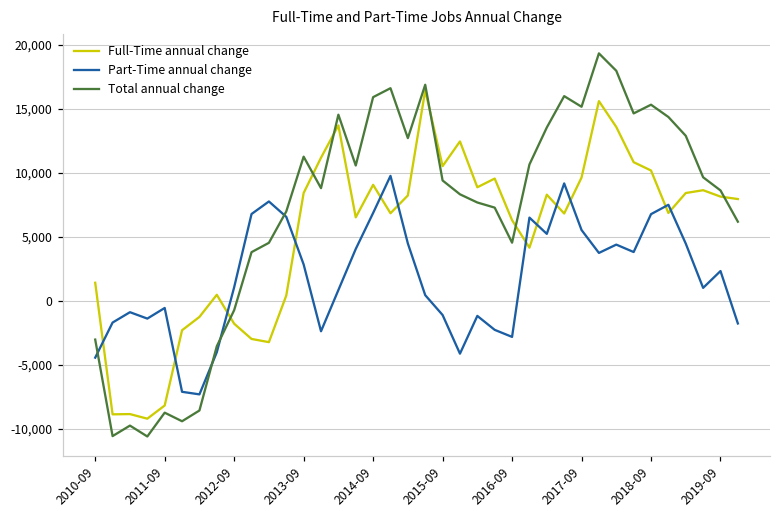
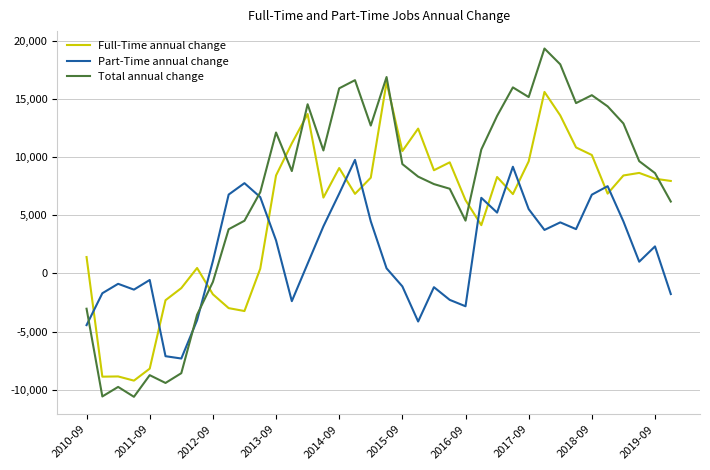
  {
    "Full-Time annual change": {
      "2010-09": "1,400",
      "2011-09": "-8,200",
      "2012-09": "-1,800",
      "2013-09": "8,400",
      "2014-09": "9,100",
      "2015-09": "10,500",
      "2016-09": "6,300",
      "2017-09": "9,600",
      "2018-09": "10,200",
      "2019-09": "8,100"
    },
    "Part-Time annual change": {
      "2010-09": "-4,400",
      "2011-09": "-600",
      "2012-09": "1,100",
      "2013-09": "2,800",
      "2014-09": "6,900",
      "2015-09": "-1,100",
      "2016-09": "-2,800",
      "2017-09": "5,500",
      "2018-09": "6,800",
      "2019-09": "2,300"
    },
    "Total annual change": {
      "2010-09": "-3,000",
      "2011-09": "-8,700",
      "2012-09": "-700",
-     "2013-09": "11,300",
+     "2013-09": "12,100",
      "2014-09": "15,900",
      "2015-09": "9,400",
      "2016-09": "4,500",
      "2017-09": "15,200",
      "2018-09": "15,300",
      "2019-09": "8,600"
    }
  }
